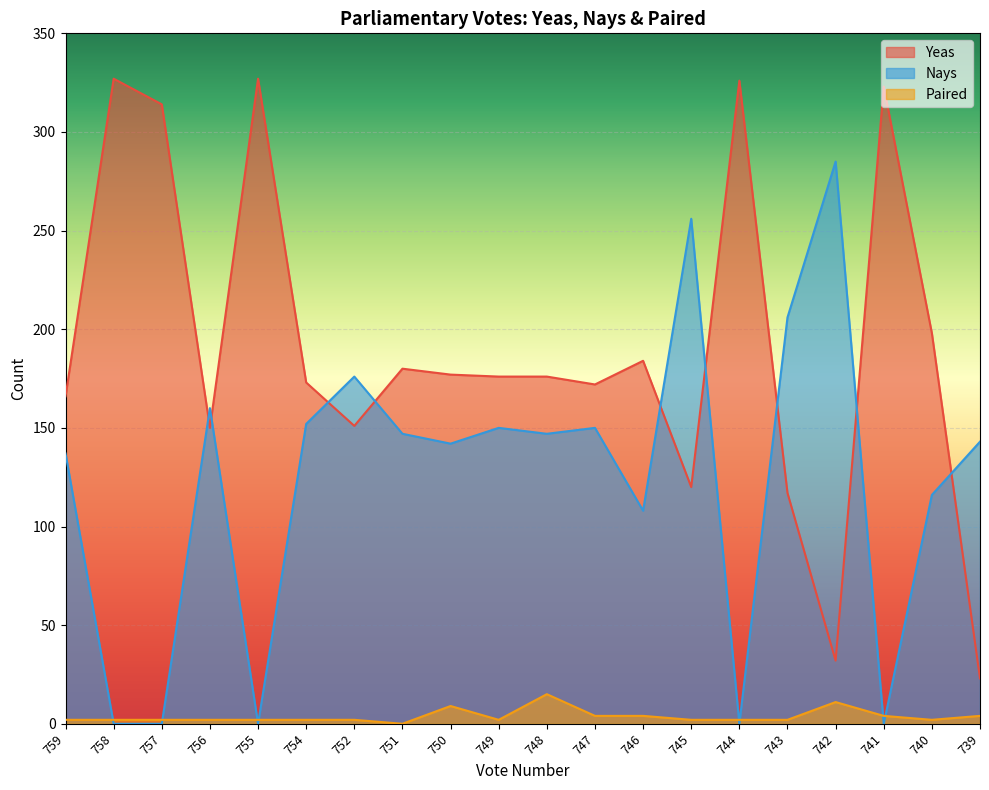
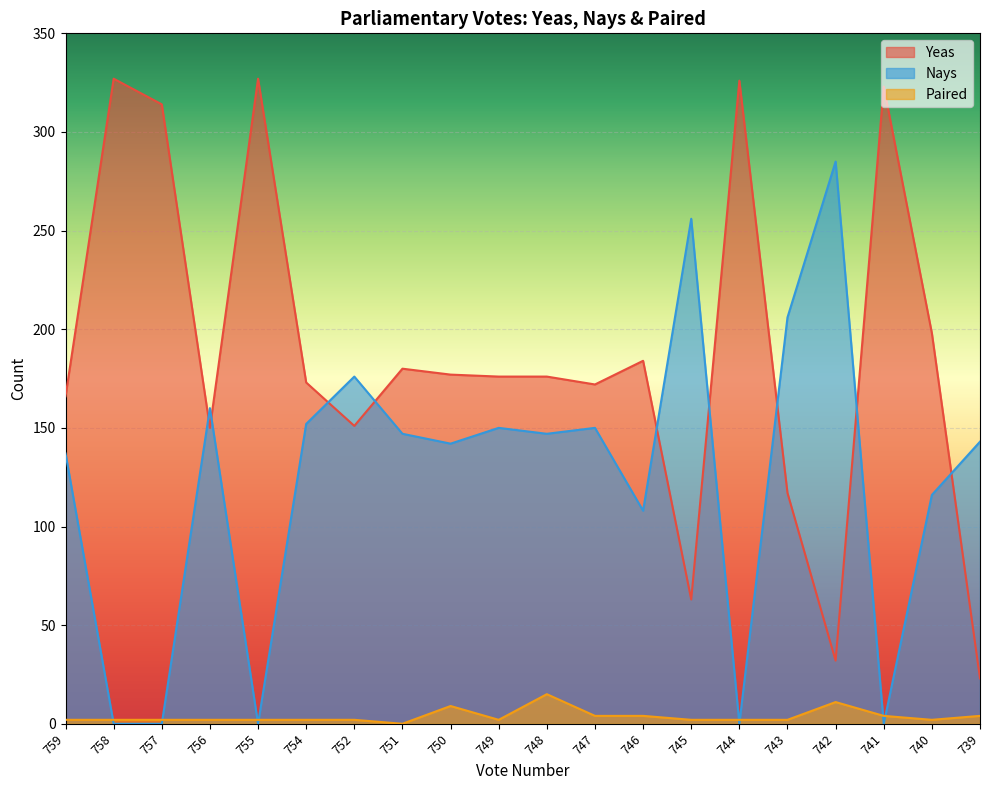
  {
    "Yeas": {
      "759": 166,
      "758": 327,
      "757": 314,
      "756": 150,
      "755": 327,
      "754": 173,
      "752": 151,
      "751": 180,
      "750": 177,
      "749": 176,
      "748": 176,
      "747": 172,
      "746": 184,
-     "745": 120,
+     "745": 63,
      "744": 326,
      "743": 117,
      "742": 32,
      "740": 198,
      "739": 23
    },
    "Nays": {
      "759": 137,
      "758": 0,
      "757": 0,
      "756": 160,
      "755": 0,
      "754": 152,
      "752": 176,
      "751": 147,
      "750": 142,
      "749": 150,
      "748": 147,
      "747": 150,
      "746": 108,
      "745": 256,
      "744": 0,
      "743": 206,
      "742": 285,
      "741": 0,
      "740": 116,
      "739": 143
    },
    "Paired": {
      "759": 2,
      "758": 2,
      "757": 2,
      "756": 2,
      "755": 2,
      "754": 2,
      "752": 2,
      "751": 0,
      "750": 9,
      "749": 2,
      "748": 15,
      "747": 4,
      "746": 4,
      "745": 2,
      "744": 2,
      "743": 2,
      "742": 11,
      "741": 4,
      "740": 2,
      "739": 4
    }
  }
